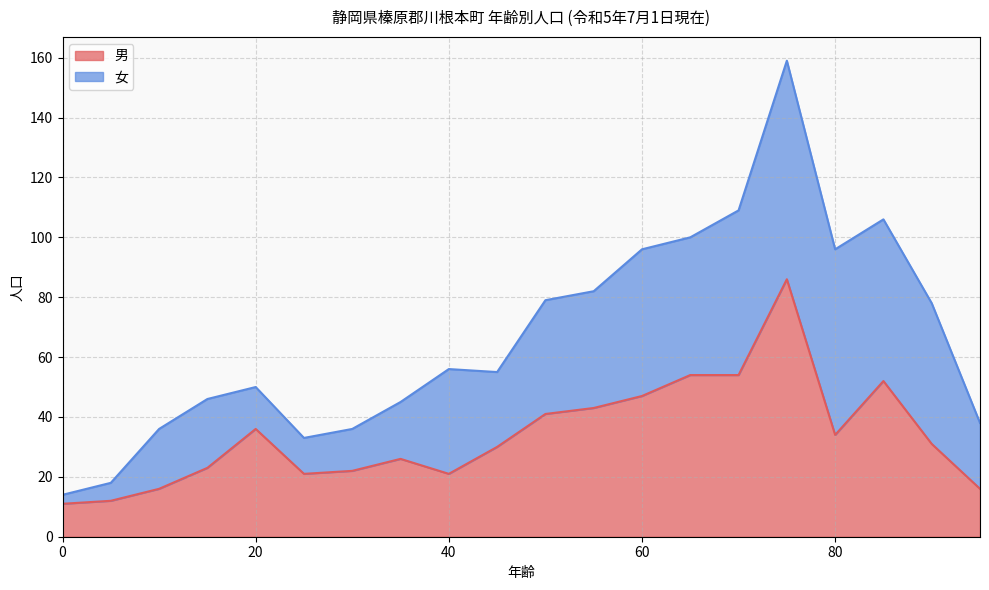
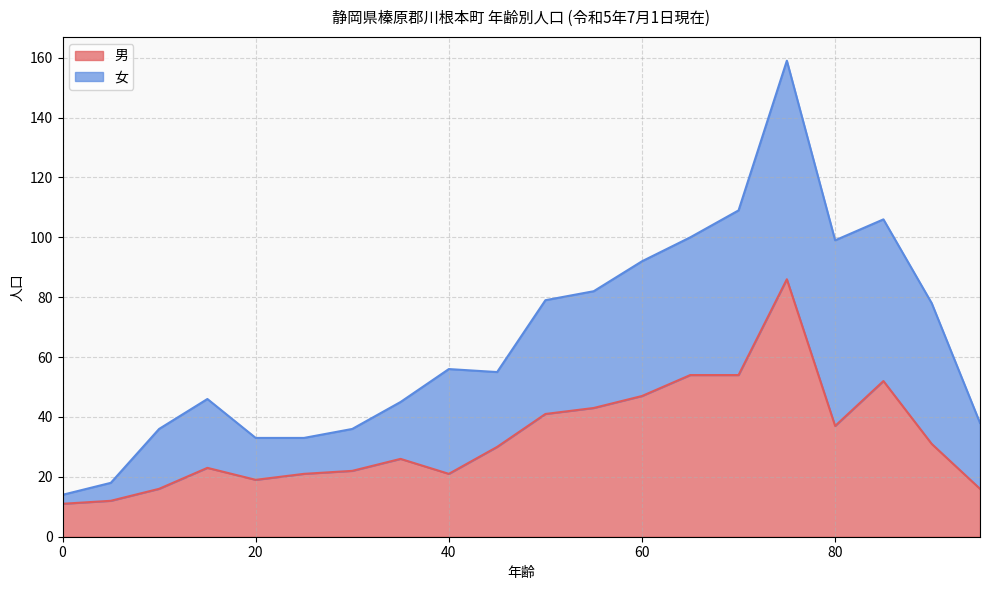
  {
    "男": {
      "0": 11,
-     "20": 36,
+     "20": 19,
      "40": 21,
      "60": 47,
-     "80": 34
+     "80": 37
    },
    "女": {
      "0": 3,
      "20": 14,
      "40": 35,
-     "60": 49,
+     "60": 45,
      "80": 62
    }
  }
